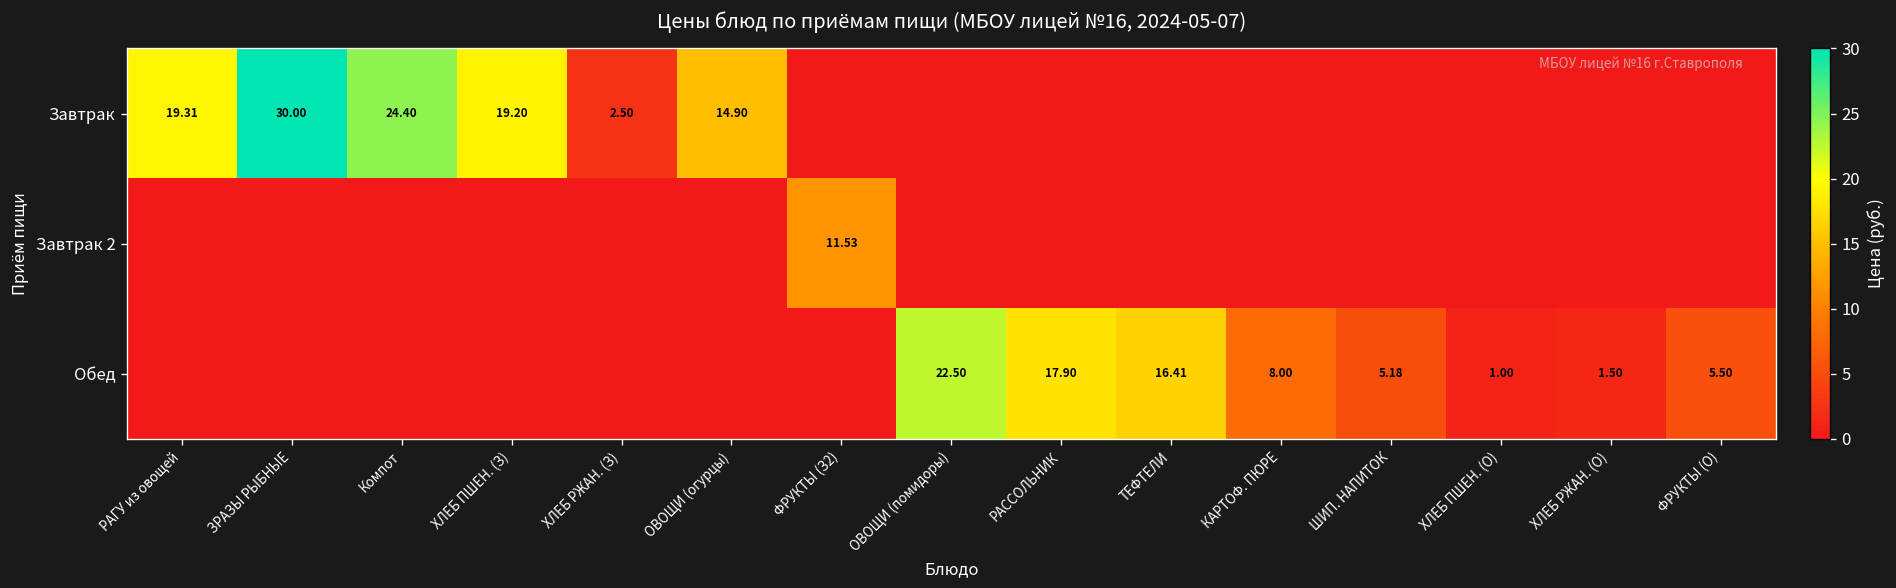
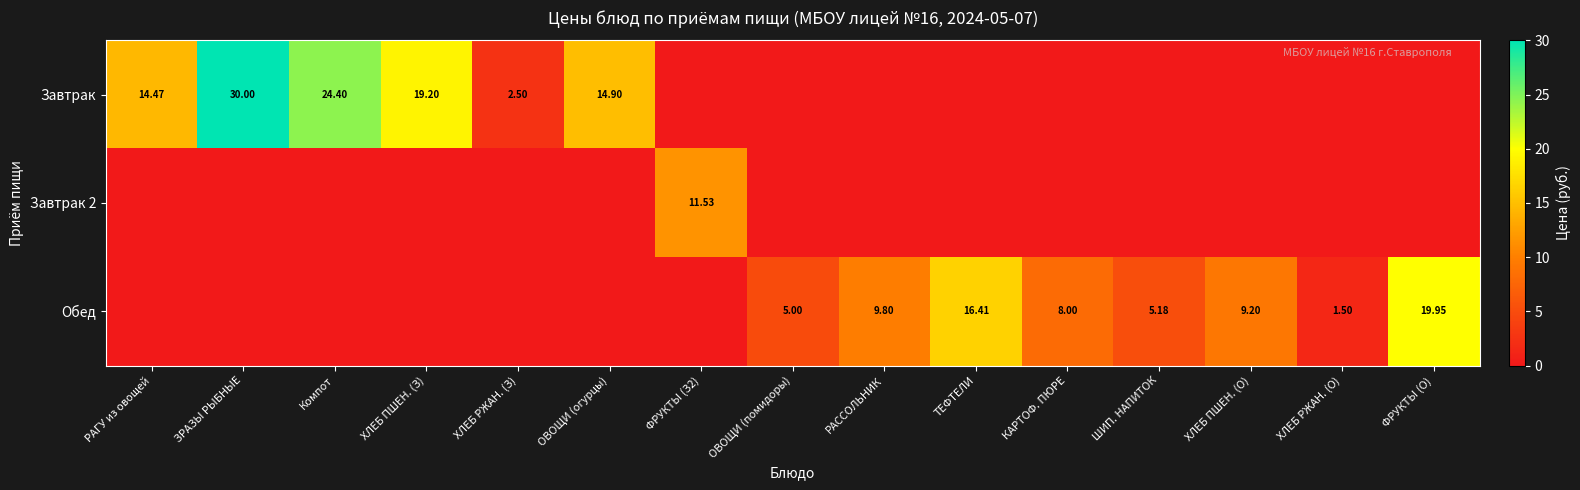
  {
    "Завтрак": {
-     "РАГУ из овощей": 19.31,
+     "РАГУ из овощей": 14.47,
      "ЗРАЗЫ РЫБНЫЕ": 30.00,
      "Компот": 24.40,
      "ХЛЕБ ПШЕН. (З)": 19.20,
      "ХЛЕБ РЖАН. (З)": 2.50,
      "ОВОЩИ (огурцы)": 14.90,
      "ХЛЕБ РЖАН. (О)": 16
    },
    "Завтрак 2": {
      "ФРУКТЫ (З2)": 11.53
    },
    "Обед": {
-     "ОВОЩИ (помидоры)": 22.50,
-     "РАССОЛЬНИК": 17.90,
+     "ОВОЩИ (помидоры)": 5.00,
+     "РАССОЛЬНИК": 9.80,
      "ТЕФТЕЛИ": 16.41,
      "КАРТОФ. ПЮРЕ": 8.00,
      "ШИП. НАПИТОК": 5.18,
-     "ХЛЕБ ПШЕН. (О)": 1.00,
+     "ХЛЕБ ПШЕН. (О)": 9.20,
      "ХЛЕБ РЖАН. (О)": 1.50,
-     "ФРУКТЫ (О)": 5.50
+     "ФРУКТЫ (О)": 19.95
    }
  }
